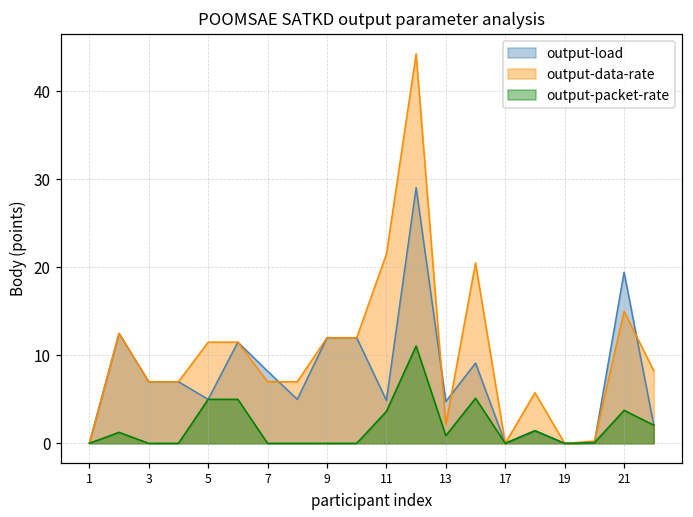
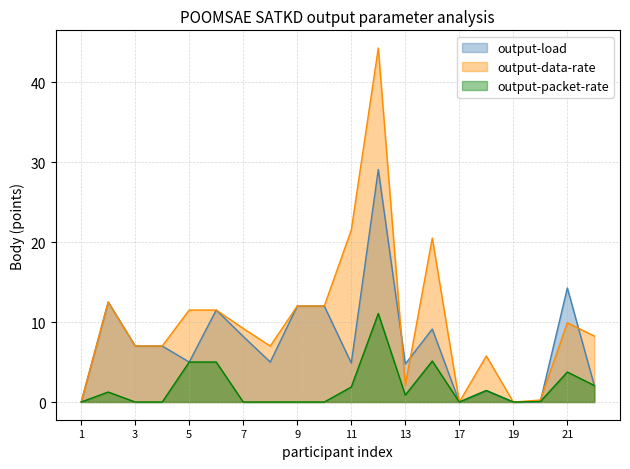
  {
    "output-load": {
      "7": 8,
      "11": 5,
      "13": 5,
-     "21": 19
+     "21": 14
    },
    "output-data-rate": {
      "5": 12,
-     "7": 7,
+     "7": 9,
      "11": 22,
      "13": 2,
-     "21": 15
+     "21": 10
    },
    "output-packet-rate": {
      "3": 0,
      "7": 0,
      "9": 0,
-     "11": 4,
+     "11": 2,
      "13": 1,
      "21": 4
    }
  }
